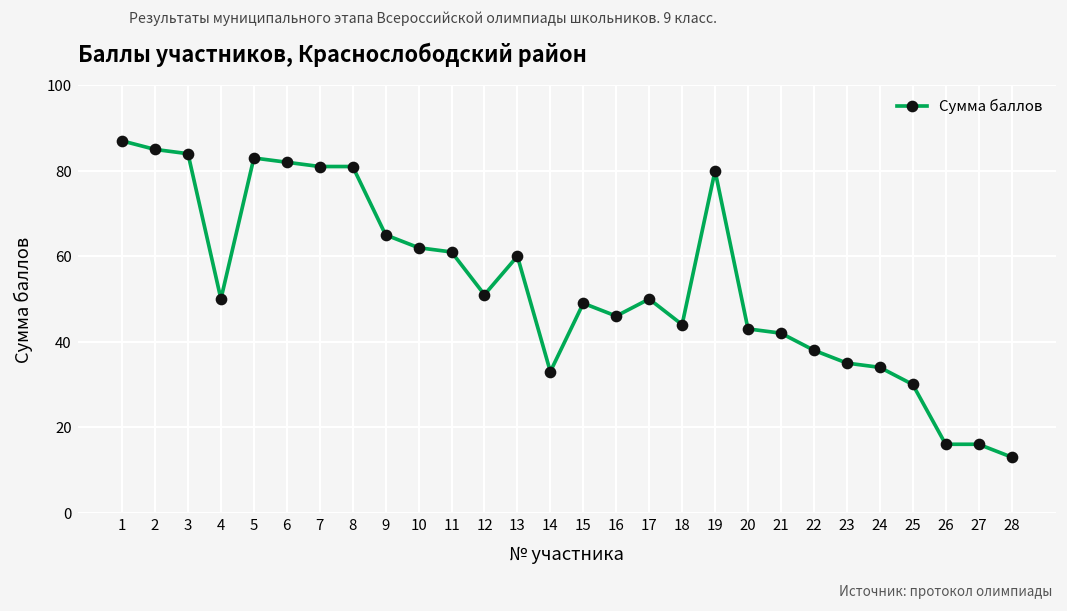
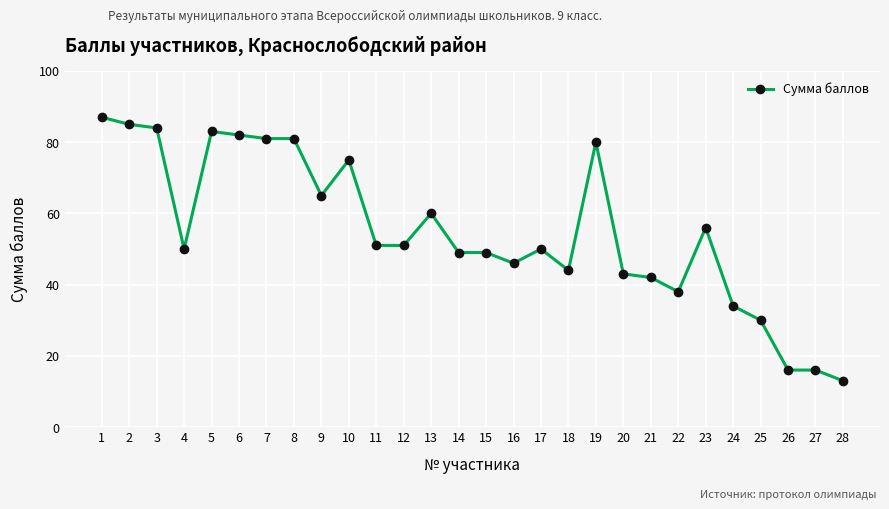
  {
    "1": 87,
    "2": 85,
    "3": 84,
    "4": 50,
    "5": 83,
    "6": 82,
    "7": 81,
    "8": 81,
    "9": 65,
-   "10": 62,
-   "11": 61,
+   "10": 75,
+   "11": 51,
    "12": 51,
    "13": 60,
-   "14": 33,
+   "14": 49,
    "15": 49,
    "16": 46,
    "17": 50,
    "18": 44,
    "19": 80,
    "20": 43,
    "21": 42,
    "22": 38,
-   "23": 35,
+   "23": 56,
    "24": 34,
    "25": 30,
    "26": 16,
    "27": 16,
    "28": 13
  }
